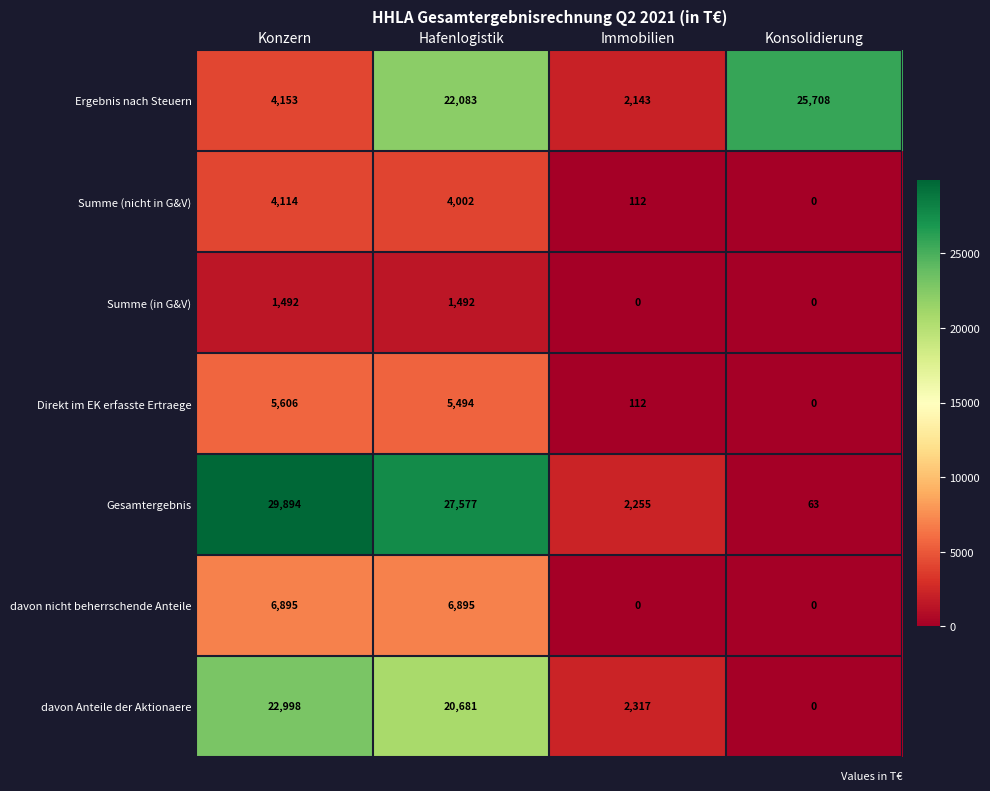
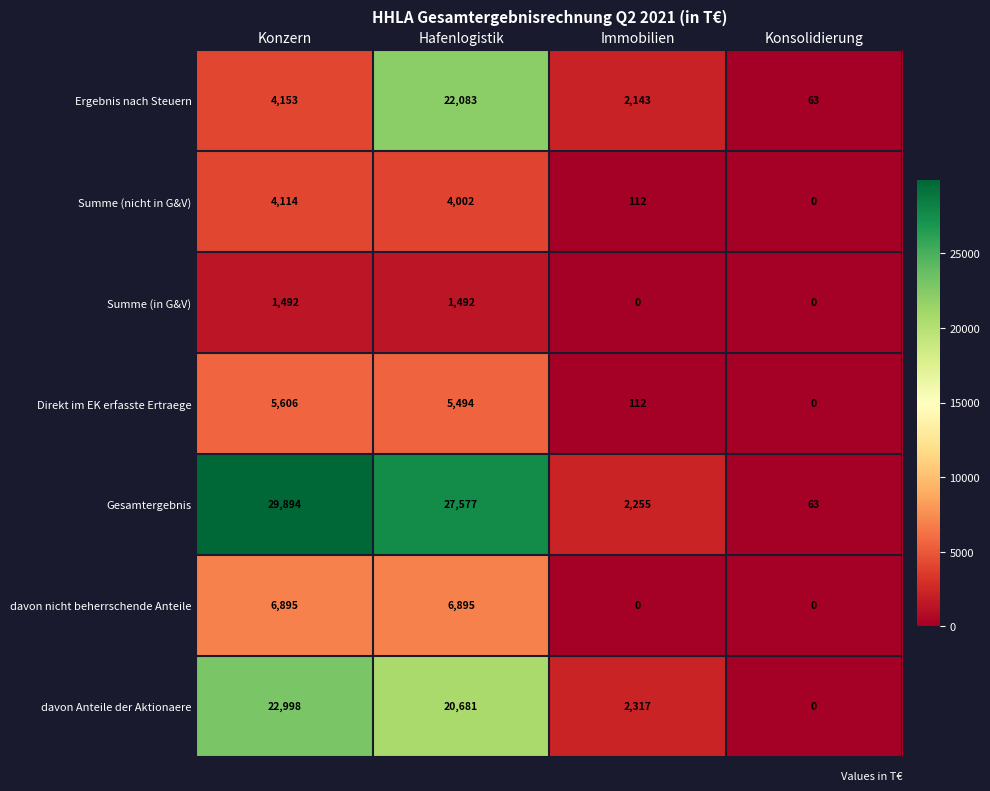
  {
    "Ergebnis nach Steuern": {
      "Konzern": "4,153",
      "Hafenlogistik": "22,083",
      "Immobilien": "2,143",
-     "Konsolidierung": "25,708"
+     "Konsolidierung": "63"
    },
    "Summe (nicht in G&V)": {
      "Konzern": "4,114",
      "Hafenlogistik": "4,002",
      "Immobilien": "112",
      "Konsolidierung": "0"
    },
    "Summe (in G&V)": {
      "Konzern": "1,492",
      "Hafenlogistik": "1,492",
      "Immobilien": "0",
      "Konsolidierung": "0"
    },
    "Direkt im EK erfasste Ertraege": {
      "Konzern": "5,606",
      "Hafenlogistik": "5,494",
      "Immobilien": "112",
      "Konsolidierung": "0"
    },
    "Gesamtergebnis": {
      "Konzern": "29,894",
      "Hafenlogistik": "27,577",
      "Immobilien": "2,255",
      "Konsolidierung": "63"
    },
    "davon nicht beherrschende Anteile": {
      "Konzern": "6,895",
      "Hafenlogistik": "6,895",
      "Immobilien": "0",
      "Konsolidierung": "0"
    },
    "davon Anteile der Aktionaere": {
      "Konzern": "22,998",
      "Hafenlogistik": "20,681",
      "Immobilien": "2,317",
      "Konsolidierung": "0"
    }
  }
